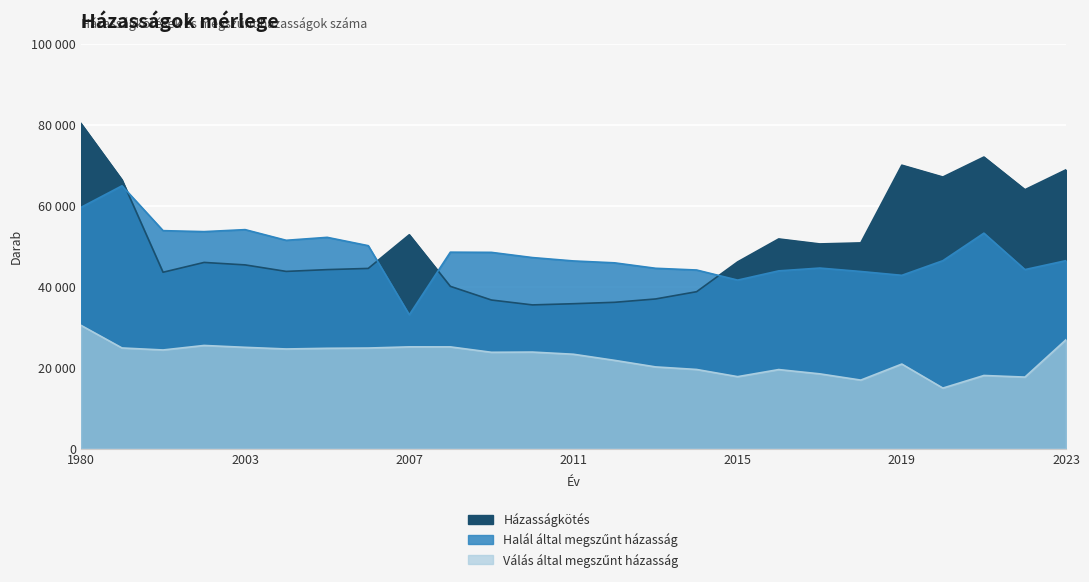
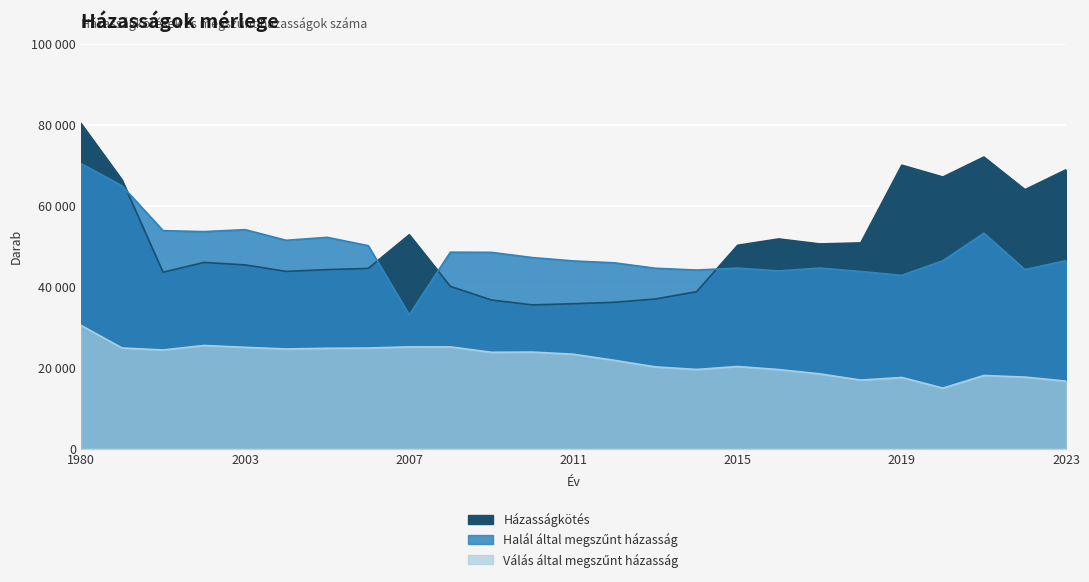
  {
    "Házasságkötés": {
      "1980": 80000,
      "2003": 45000,
      "2007": 53000,
      "2011": 36000,
-     "2015": 46000,
+     "2015": 50000,
      "2019": 70000,
      "2023": 69000
    },
    "Halál által megszűnt házasság": {
-     "1980": 60000,
+     "1980": 70000,
      "2003": 54000,
      "2007": 33000,
      "2011": 46000,
-     "2015": 42000,
+     "2015": 45000,
      "2019": 43000,
      "2023": 46000
    },
    "Válás által megszűnt házasság": {
      "1980": 30000,
      "2003": 25000,
      "2007": 25000,
      "2011": 23000,
-     "2015": 18000,
-     "2019": 21000,
-     "2023": 27000
+     "2015": 20000,
+     "2019": 18000,
+     "2023": 17000
    }
  }
